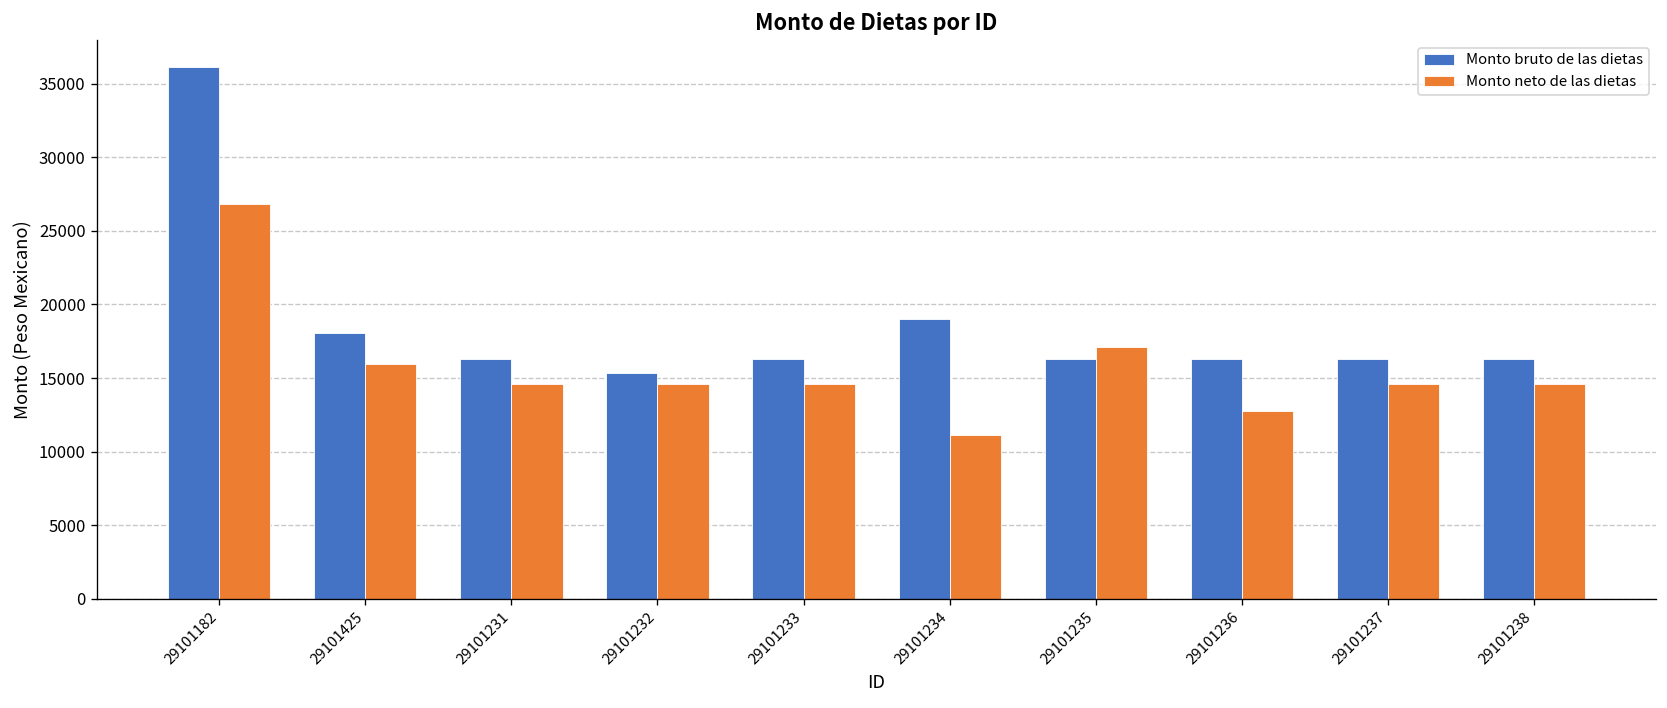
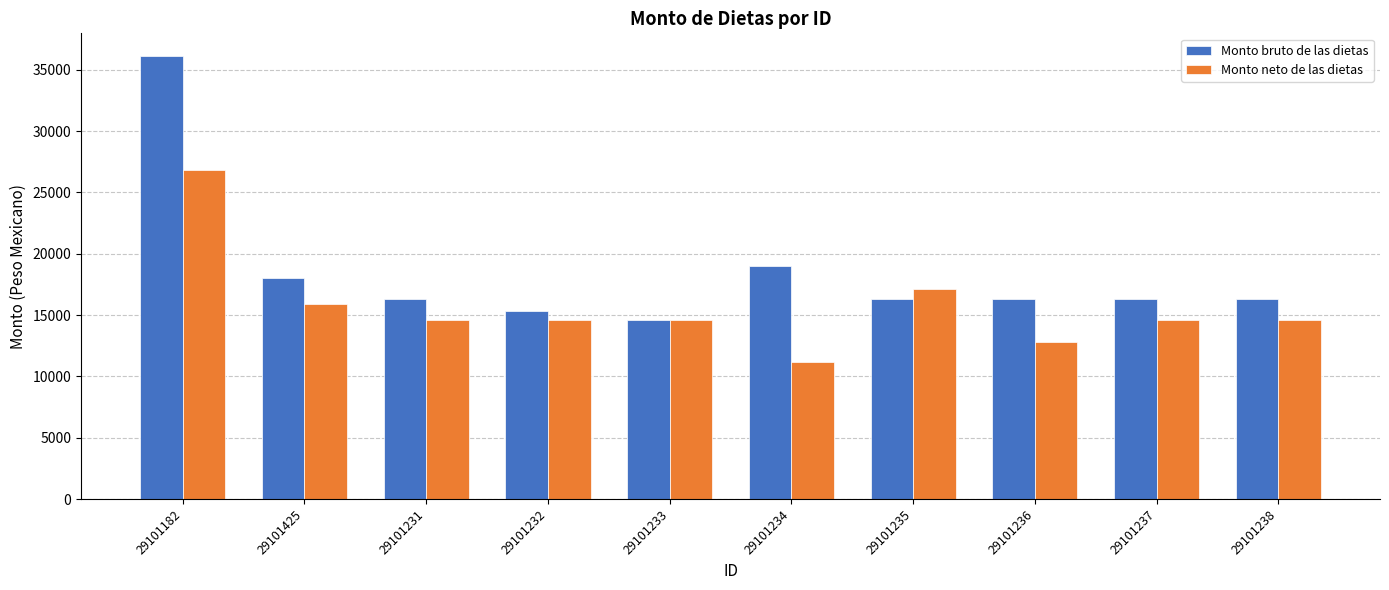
  {
    "Monto bruto de las dietas": {
      "29101182": 36200,
      "29101425": 18100,
      "29101231": 16300,
      "29101232": 15300,
-     "29101233": 16300,
+     "29101233": 14600,
      "29101234": 19000,
      "29101235": 16300,
      "29101236": 16300,
      "29101237": 16300,
      "29101238": 16300
    },
    "Monto neto de las dietas": {
      "29101182": 26800,
      "29101425": 15900,
      "29101231": 14600,
      "29101232": 14600,
      "29101233": 14600,
      "29101234": 11200,
      "29101235": 17100,
      "29101236": 12800,
      "29101237": 14600,
      "29101238": 14600
    }
  }
